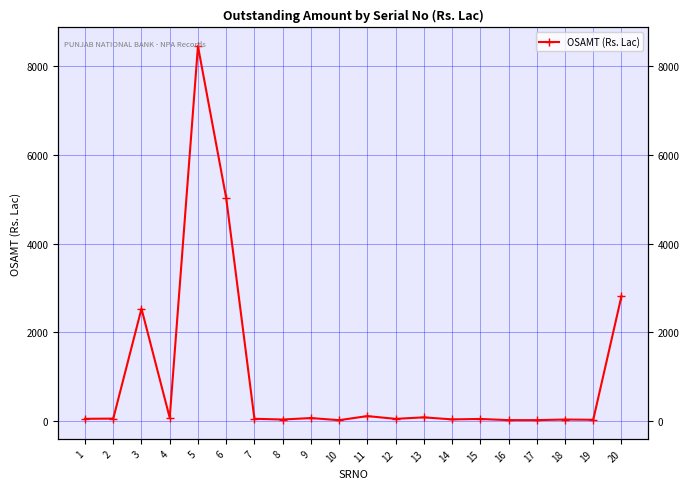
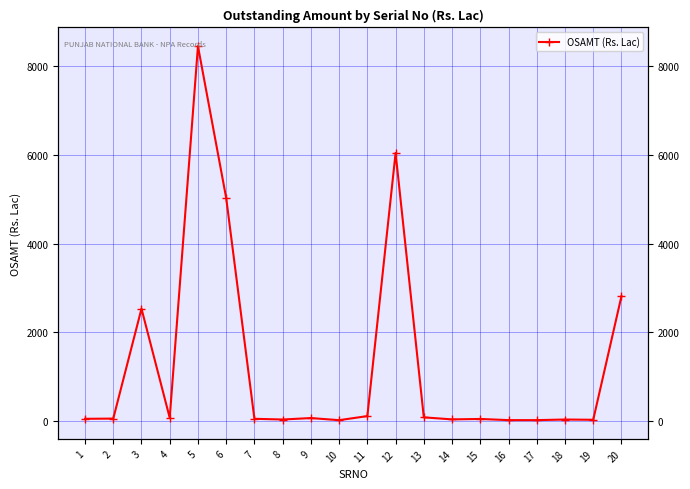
  {
    "1": 100,
    "2": 100,
    "3": 2500,
    "4": 100,
    "5": 8400,
    "6": 5000,
    "7": 100,
    "8": 0,
    "9": 100,
    "10": 0,
    "11": 100,
-   "12": 100,
+   "12": 6000,
    "13": 100,
    "14": 0,
    "15": 100,
    "16": 0,
    "17": 0,
    "18": 0,
    "19": 0,
    "20": 2800
  }
